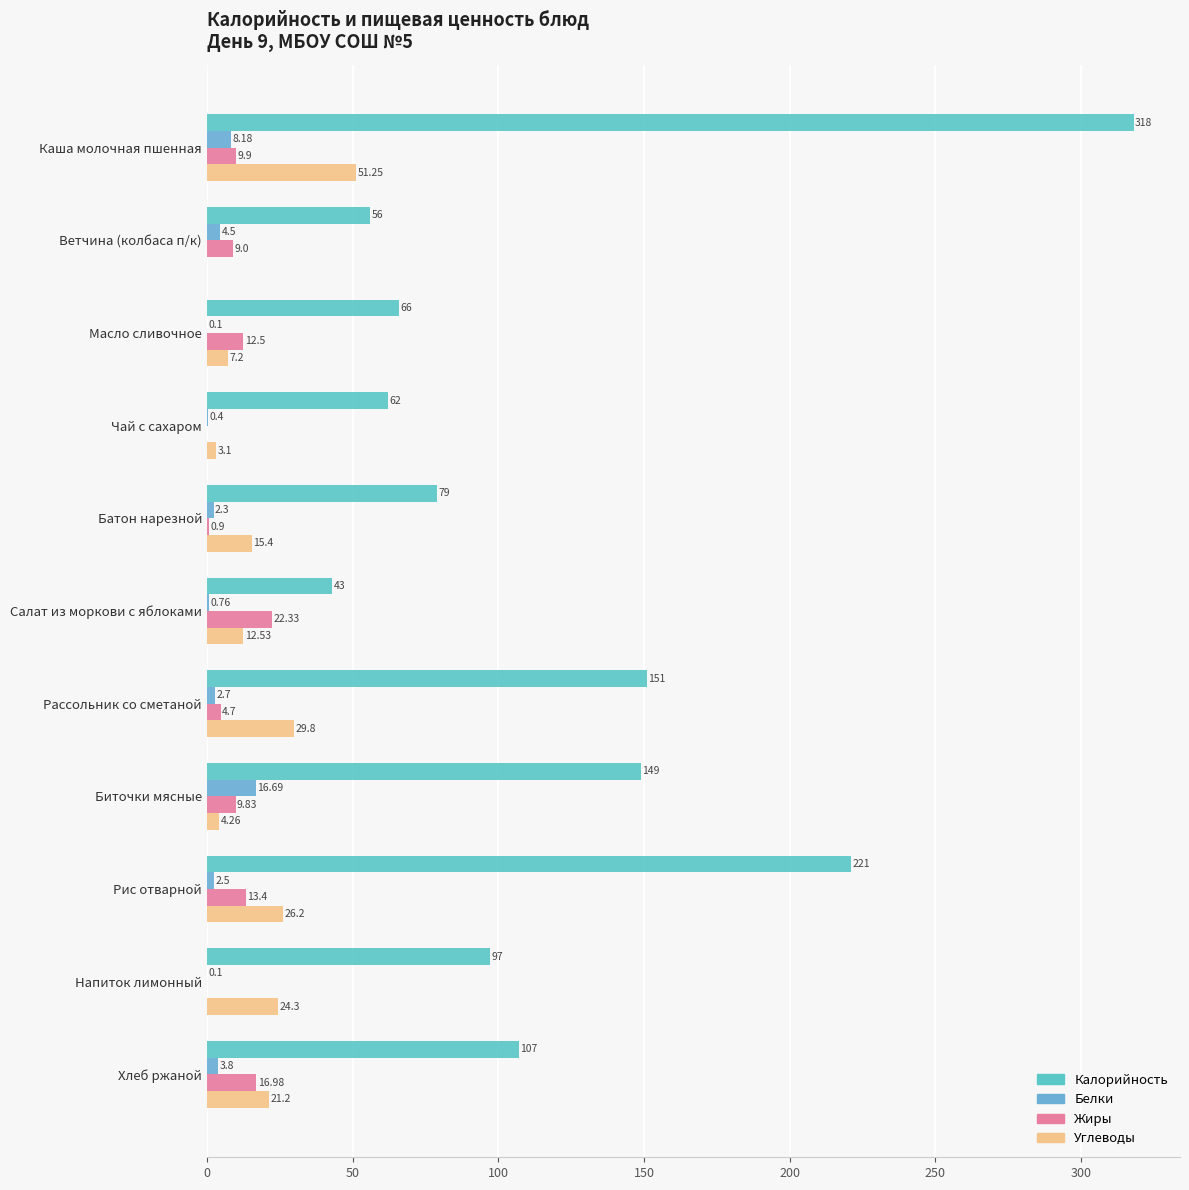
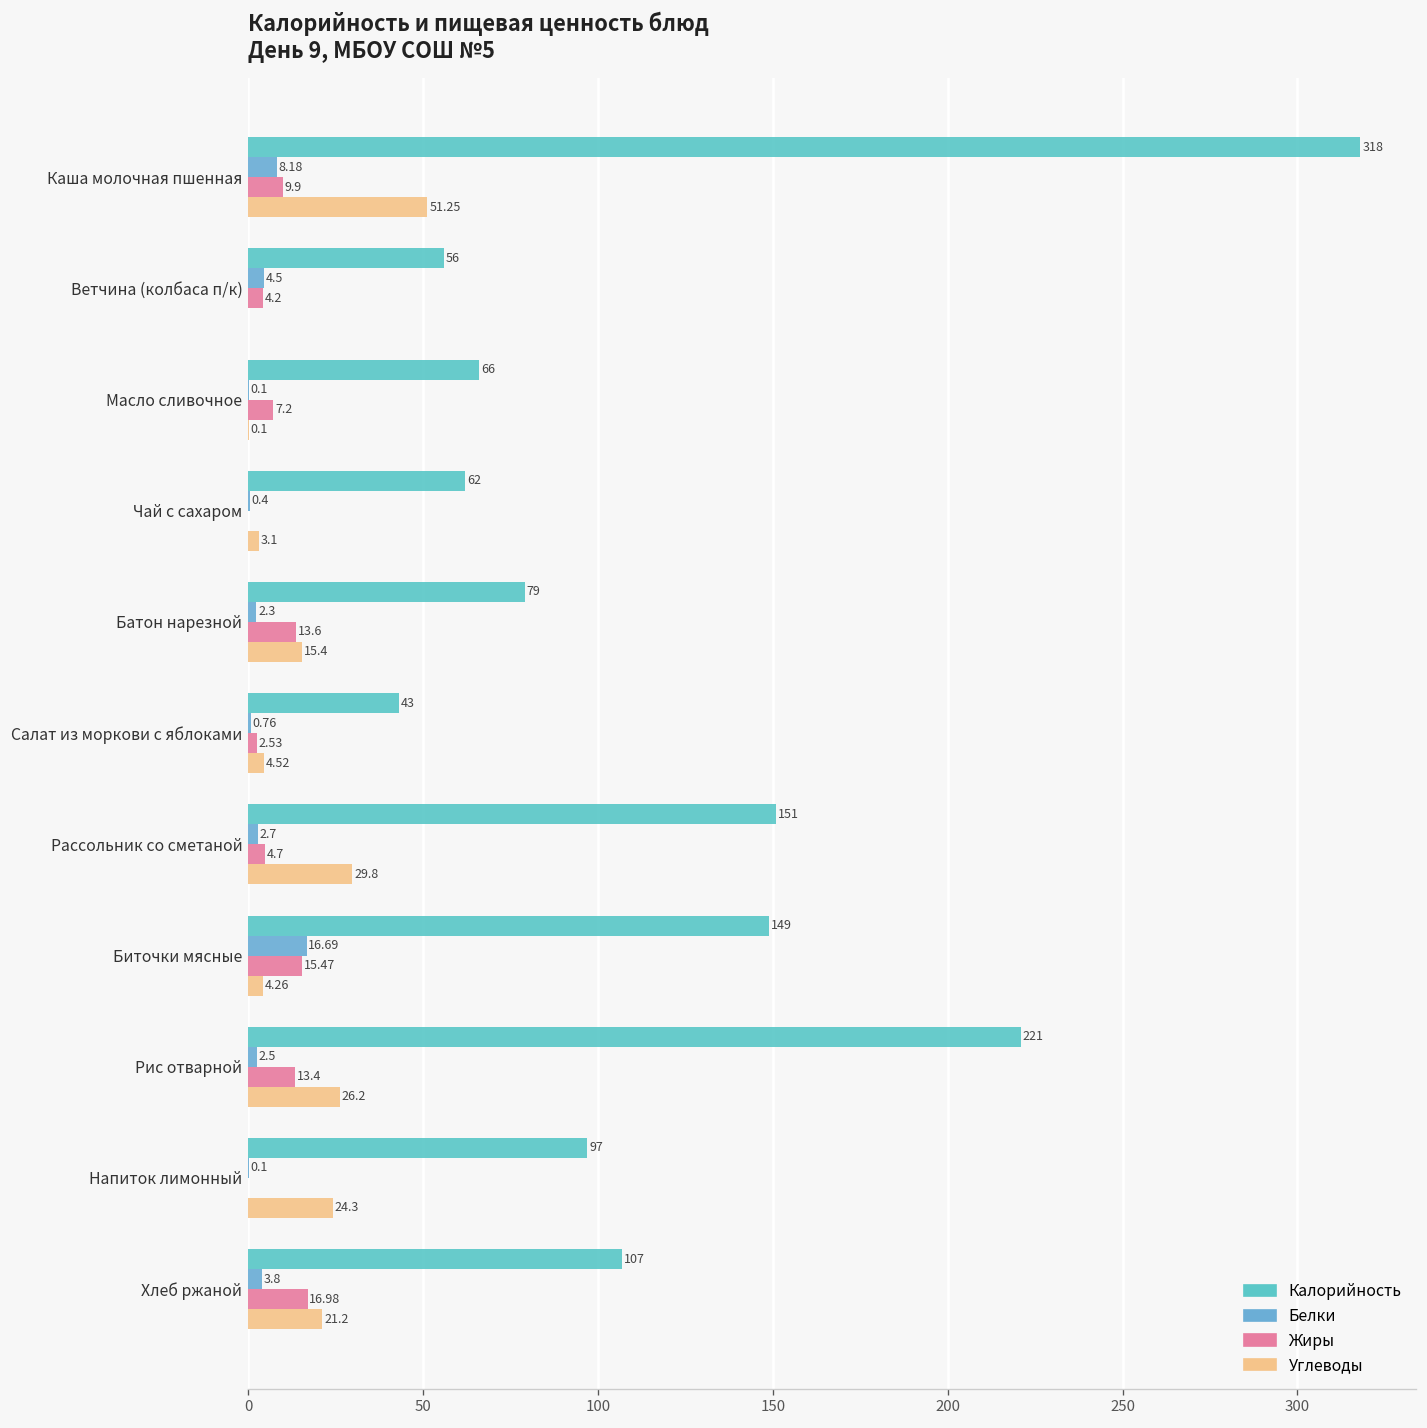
  {
    "Жиры": {
      "Каша молочная пшенная": 9.9,
-     "Ветчина (колбаса п/к)": 9.0,
-     "Масло сливочное": 12.5,
-     "Батон нарезной": 0.9,
-     "Салат из моркови с яблоками": 22.33,
+     "Ветчина (колбаса п/к)": 4.2,
+     "Масло сливочное": 7.2,
+     "Батон нарезной": 13.6,
+     "Салат из моркови с яблоками": 2.53,
      "Рассольник со сметаной": 4.7,
-     "Биточки мясные": 9.83,
+     "Биточки мясные": 15.47,
      "Рис отварной": 13.4,
      "Хлеб ржаной": 16.98
    },
    "Углеводы": {
      "Каша молочная пшенная": 51.25,
-     "Масло сливочное": 7.2,
+     "Масло сливочное": 0.1,
      "Чай с сахаром": 3.1,
      "Батон нарезной": 15.4,
-     "Салат из моркови с яблоками": 12.53,
+     "Салат из моркови с яблоками": 4.52,
      "Рассольник со сметаной": 29.8,
      "Биточки мясные": 4.26,
      "Рис отварной": 26.2,
      "Напиток лимонный": 24.3,
      "Хлеб ржаной": 21.2
    }
  }
